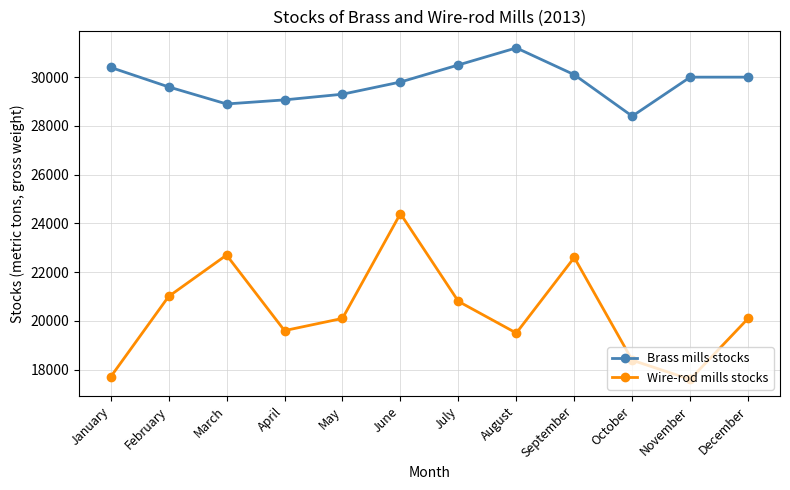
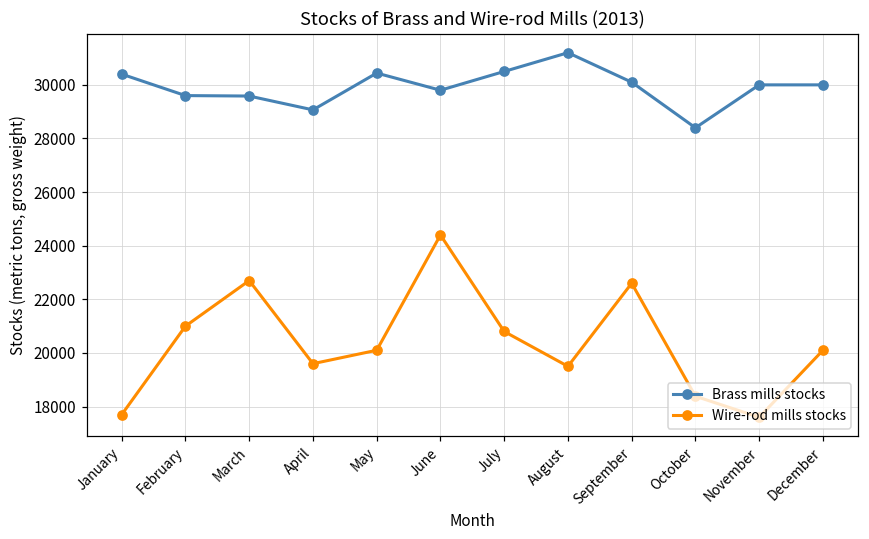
  {
    "Brass mills stocks": {
      "January": 30400,
      "February": 29600,
-     "March": 28900,
+     "March": 29600,
      "April": 29100,
-     "May": 29300,
+     "May": 30400,
      "June": 29800,
      "July": 30500,
      "August": 31200,
      "September": 30100,
      "October": 28400,
      "November": 30000,
      "December": 30000
    },
    "Wire-rod mills stocks": {
      "January": 17700,
      "February": 21000,
      "March": 22700,
      "April": 19600,
      "May": 20100,
      "June": 24400,
      "July": 20800,
      "August": 19500,
      "September": 22600,
      "December": 20100
    }
  }
